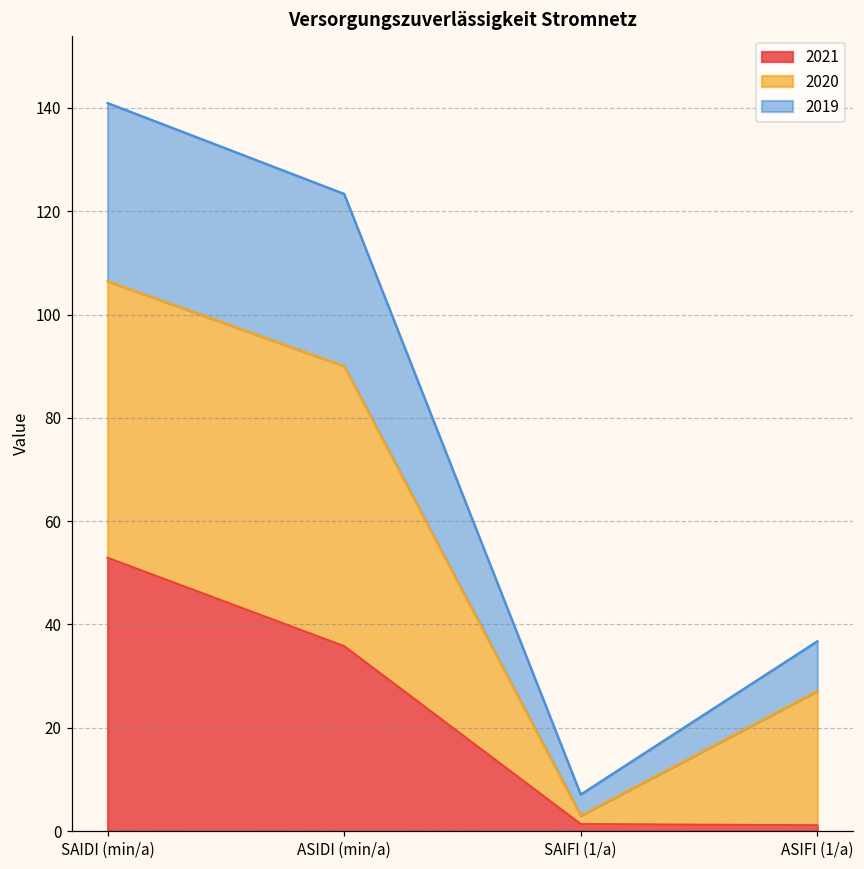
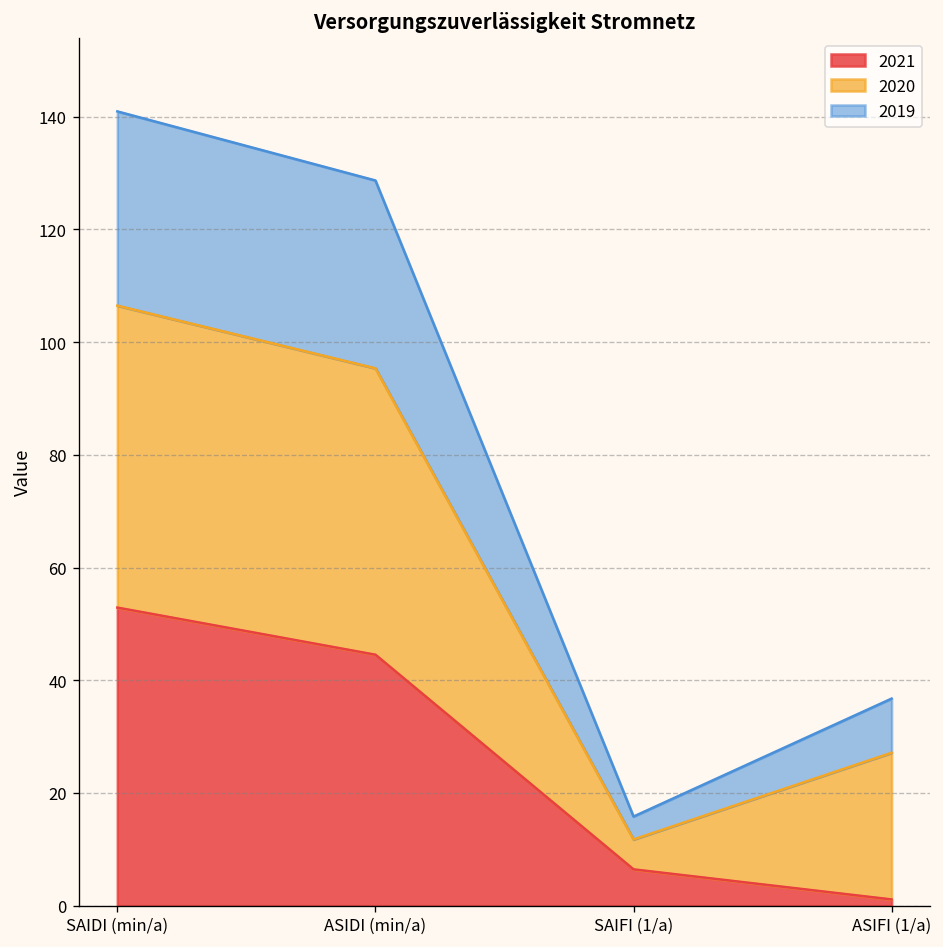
  {
    "2021": {
      "SAIDI (min/a)": 53,
-     "ASIDI (min/a)": 36,
-     "SAIFI (1/a)": 1,
+     "ASIDI (min/a)": 45,
+     "SAIFI (1/a)": 6,
      "ASIFI (1/a)": 1
    },
    "2020": {
      "SAIDI (min/a)": 54,
-     "ASIDI (min/a)": 54,
-     "SAIFI (1/a)": 2,
+     "ASIDI (min/a)": 51,
+     "SAIFI (1/a)": 5,
      "ASIFI (1/a)": 26
    },
    "2019": {
      "SAIDI (min/a)": 34,
      "ASIDI (min/a)": 33,
      "SAIFI (1/a)": 4,
      "ASIFI (1/a)": 10
    }
  }
